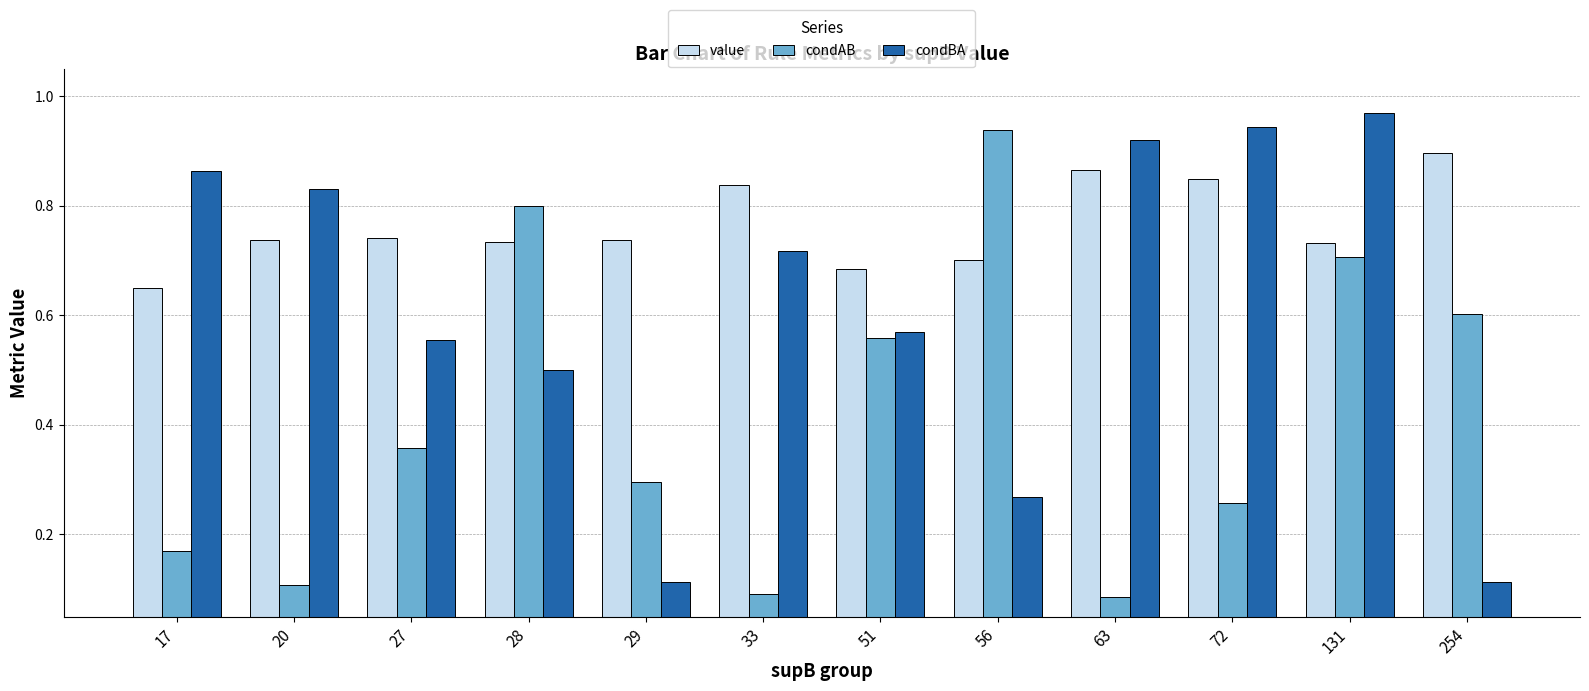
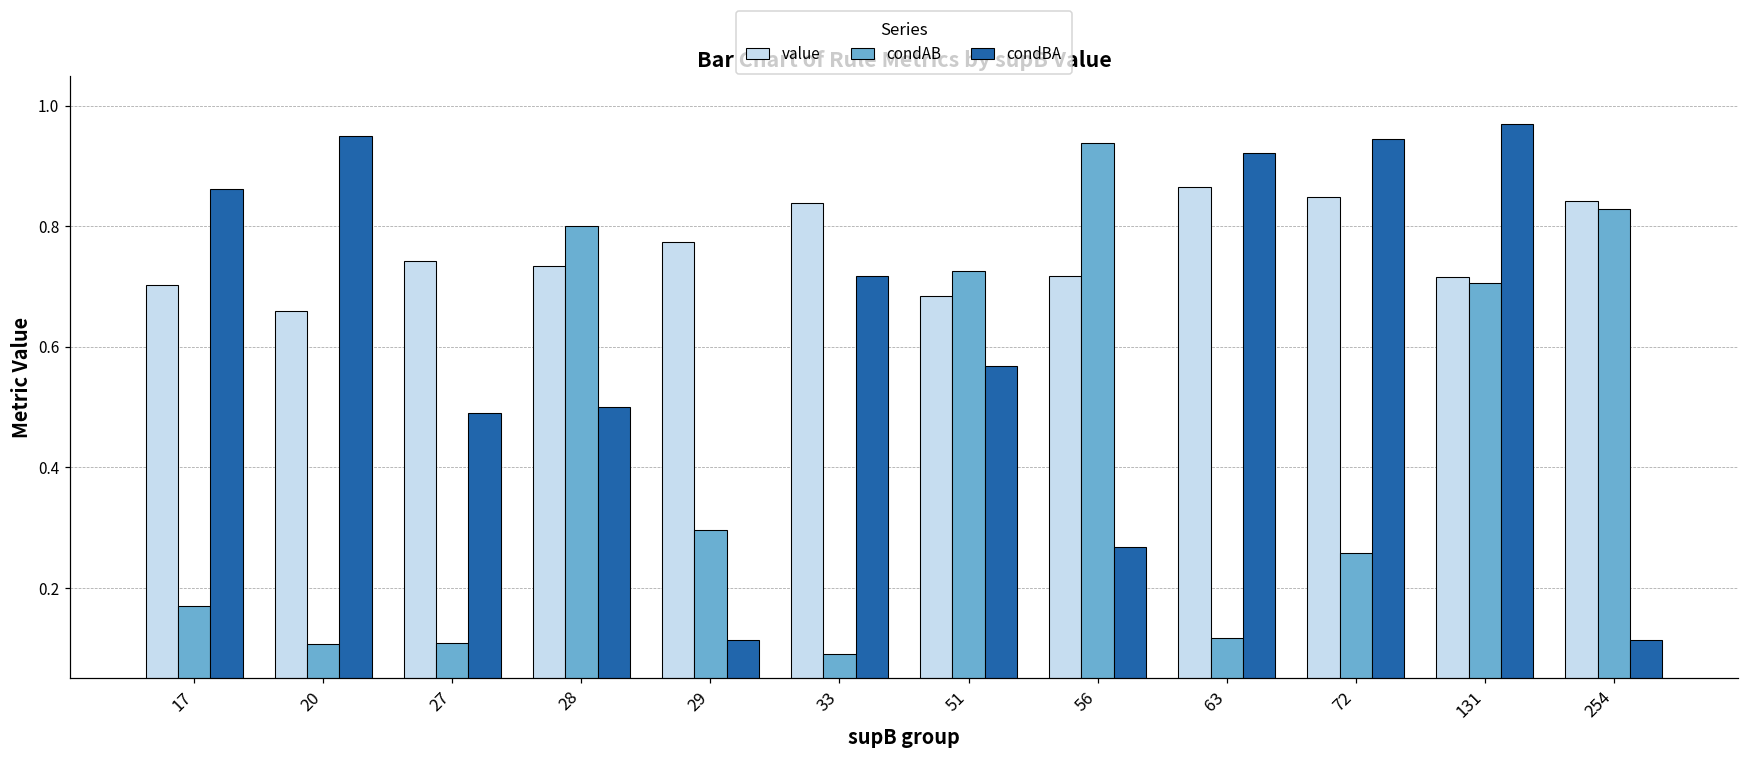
  {
    "value": {
-     "17": 0.65,
-     "20": 0.74,
+     "17": 0.70,
+     "20": 0.66,
      "27": 0.74,
      "28": 0.73,
-     "29": 0.74,
+     "29": 0.77,
      "33": 0.84,
      "51": 0.68,
-     "56": 0.70,
+     "56": 0.72,
      "63": 0.87,
      "72": 0.85,
-     "131": 0.73,
-     "254": 0.90
+     "131": 0.72,
+     "254": 0.84
    },
    "condAB": {
      "17": 0.17,
      "20": 0.11,
-     "27": 0.36,
+     "27": 0.11,
      "28": 0.80,
      "29": 0.30,
      "33": 0.09,
-     "51": 0.56,
+     "51": 0.73,
      "56": 0.94,
-     "63": 0.09,
+     "63": 0.12,
      "72": 0.26,
      "131": 0.71,
-     "254": 0.60
+     "254": 0.83
    },
    "condBA": {
      "17": 0.86,
-     "20": 0.83,
-     "27": 0.56,
+     "20": 0.95,
+     "27": 0.49,
      "28": 0.50,
      "29": 0.11,
      "33": 0.72,
      "51": 0.57,
      "56": 0.27,
      "63": 0.92,
      "72": 0.94,
      "131": 0.97,
      "254": 0.11
    }
  }
